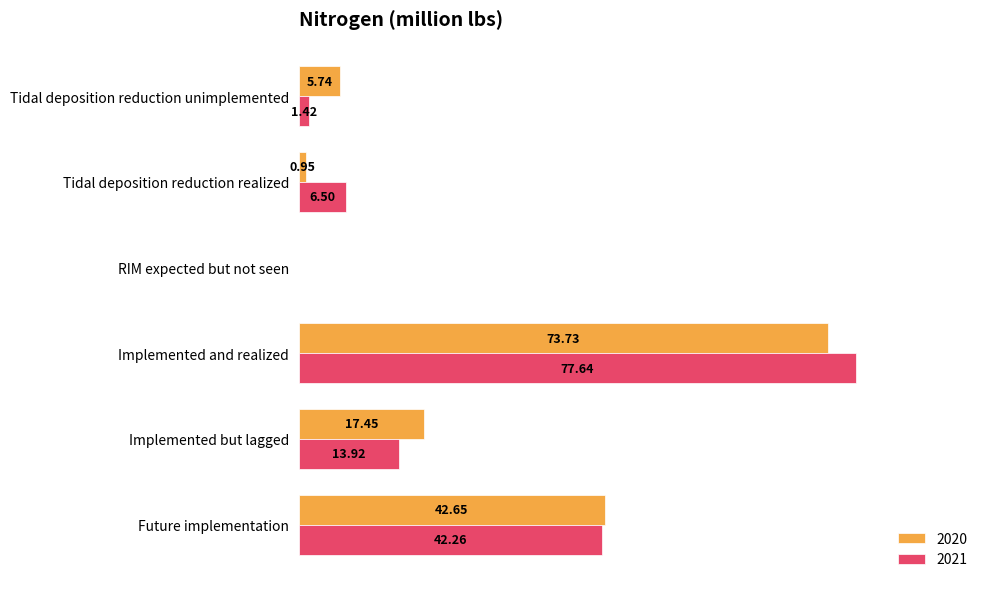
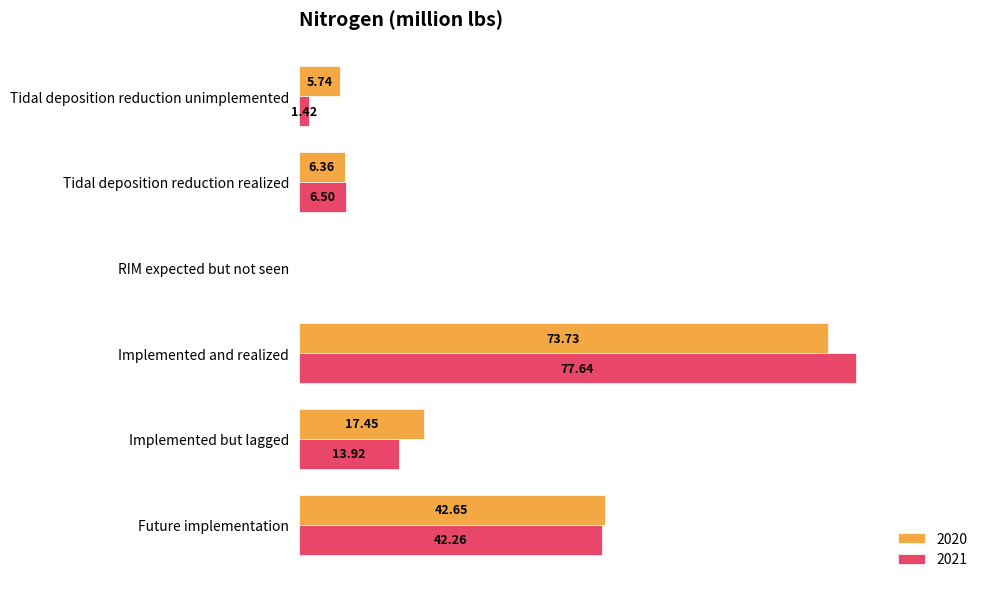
  {
    "2020": {
      "Tidal deposition reduction unimplemented": 5.74,
-     "Tidal deposition reduction realized": 0.95,
+     "Tidal deposition reduction realized": 6.36,
      "Implemented and realized": 73.73,
      "Implemented but lagged": 17.45,
      "Future implementation": 42.65
    },
    "2021": {
      "Tidal deposition reduction unimplemented": 1.42,
      "Tidal deposition reduction realized": 6.50,
      "Implemented and realized": 77.64,
      "Implemented but lagged": 13.92,
      "Future implementation": 42.26
    }
  }
